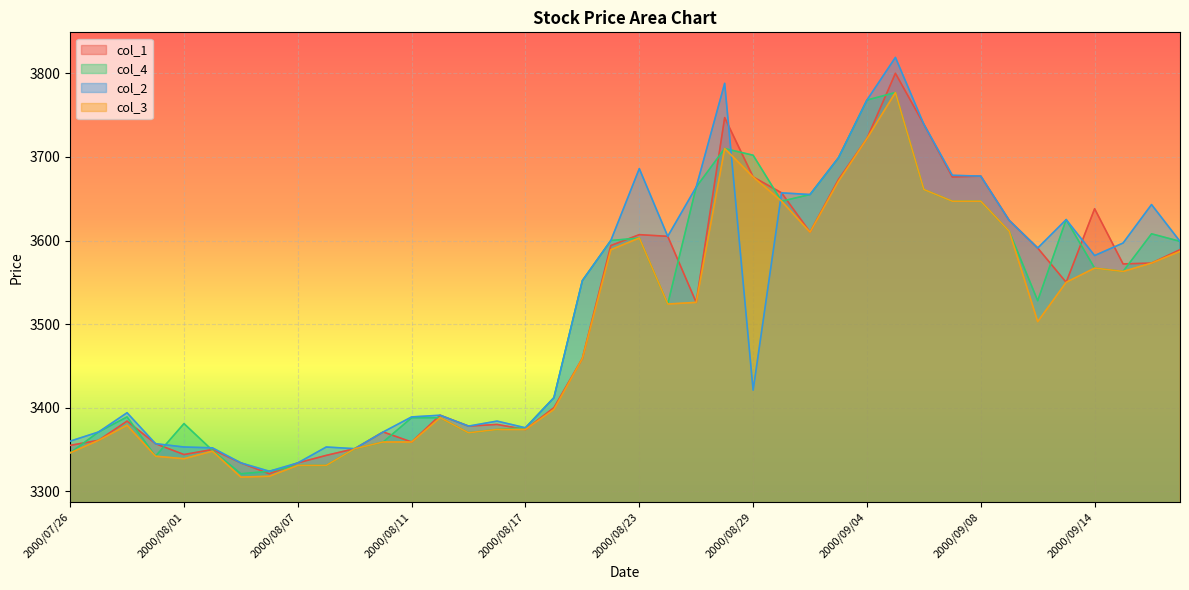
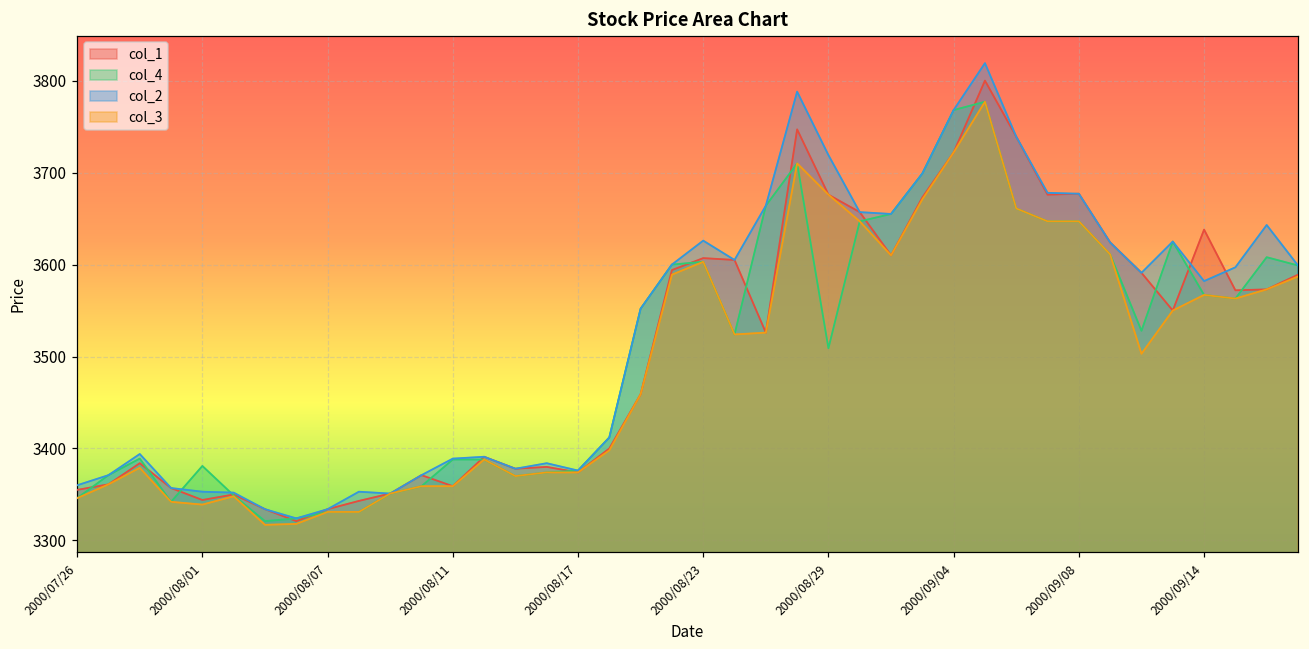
  {
    "col_4": {
      "2000/08/01": 3380,
-     "2000/08/29": 3700
+     "2000/08/29": 3510
    },
    "col_2": {
      "2000/07/26": 3360,
      "2000/08/01": 3350,
-     "2000/08/23": 3690,
-     "2000/08/29": 3420,
+     "2000/08/23": 3630,
+     "2000/08/29": 3720,
      "2000/09/14": 3580
    }
  }
